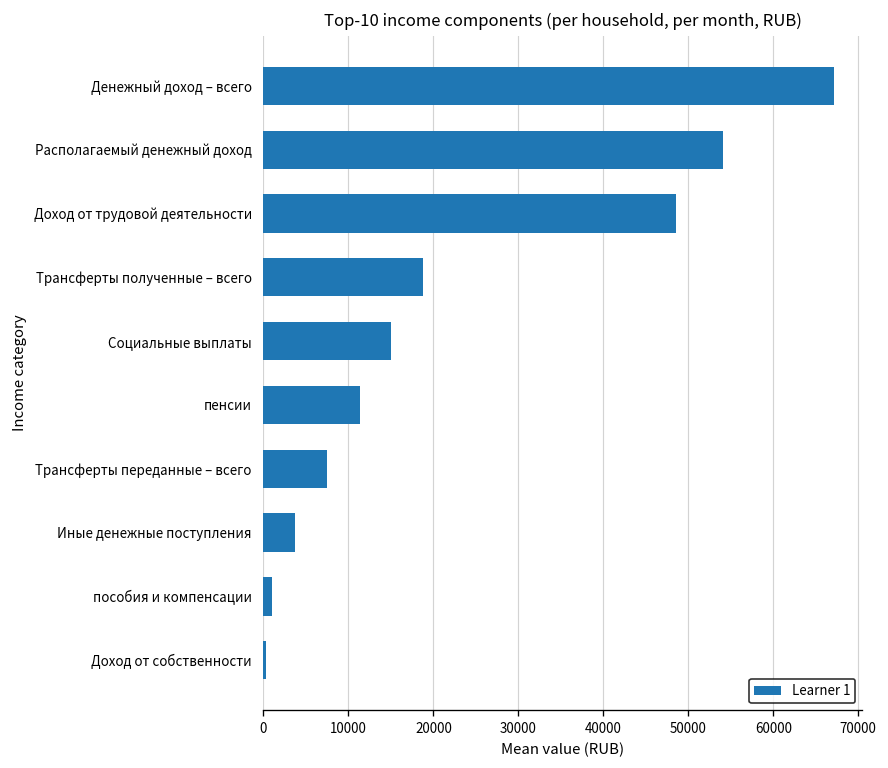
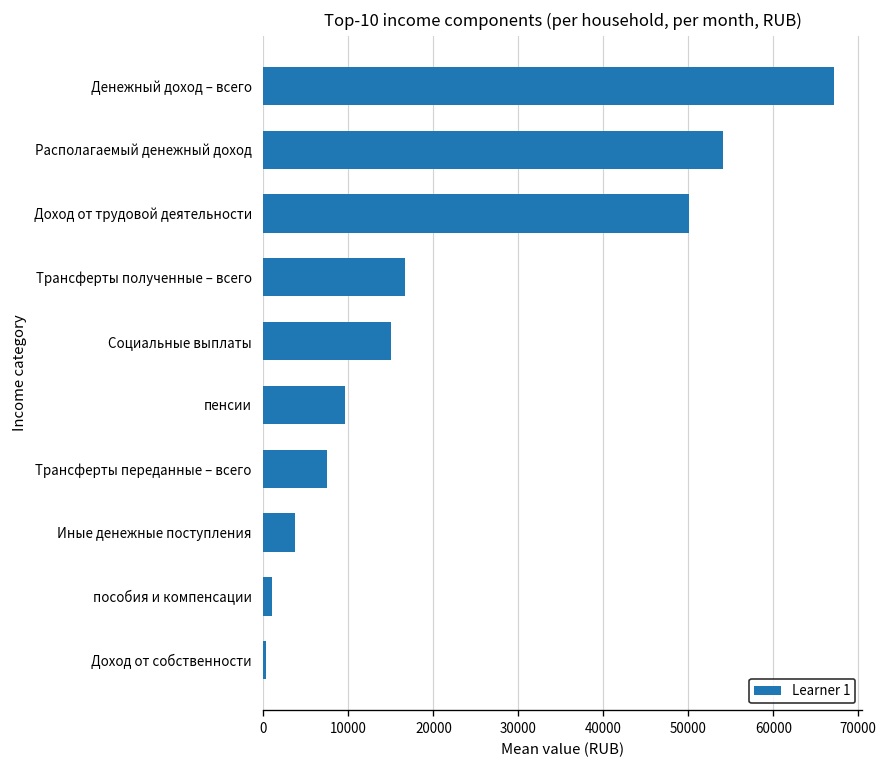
  {
    "Денежный доход – всего": 67000,
    "Располагаемый денежный доход": 54000,
-   "Доход от трудовой деятельности": 49000,
-   "Трансферты полученные – всего": 19000,
+   "Доход от трудовой деятельности": 50000,
+   "Трансферты полученные – всего": 17000,
    "Социальные выплаты": 15000,
-   "пенсии": 11000,
+   "пенсии": 10000,
    "Трансферты переданные – всего": 7000,
    "Иные денежные поступления": 4000,
    "пособия и компенсации": 1000
  }
